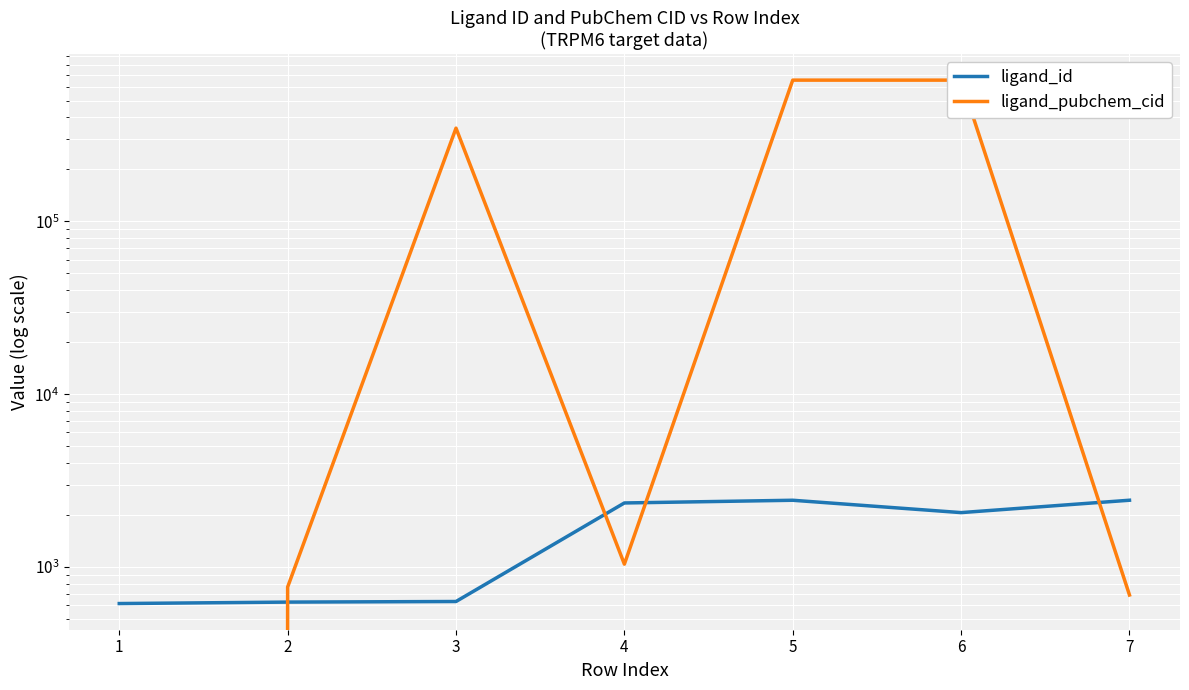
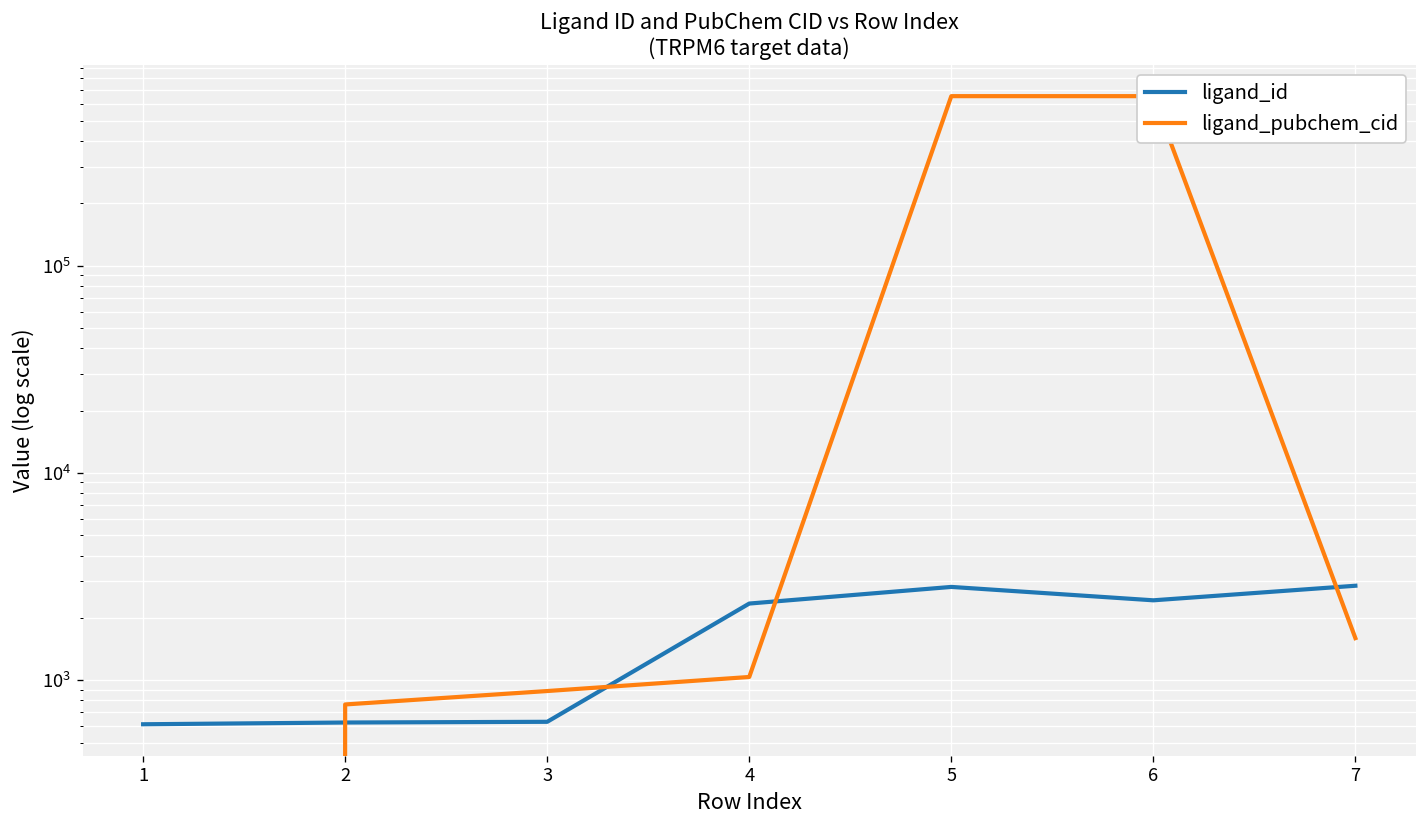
  {
    "ligand_id": {
      "1": 610,
      "2": 630,
      "3": 630,
      "4": 2300,
-     "5": 2400,
-     "6": 2100,
-     "7": 2400
+     "5": 2800,
+     "6": 2400,
+     "7": 2900
    },
    "ligand_pubchem_cid": {
      "2": 800,
-     "3": 350000,
+     "3": 900,
      "4": 1000,
      "5": 660000,
-     "7": 690
+     "7": 1600
    }
  }
